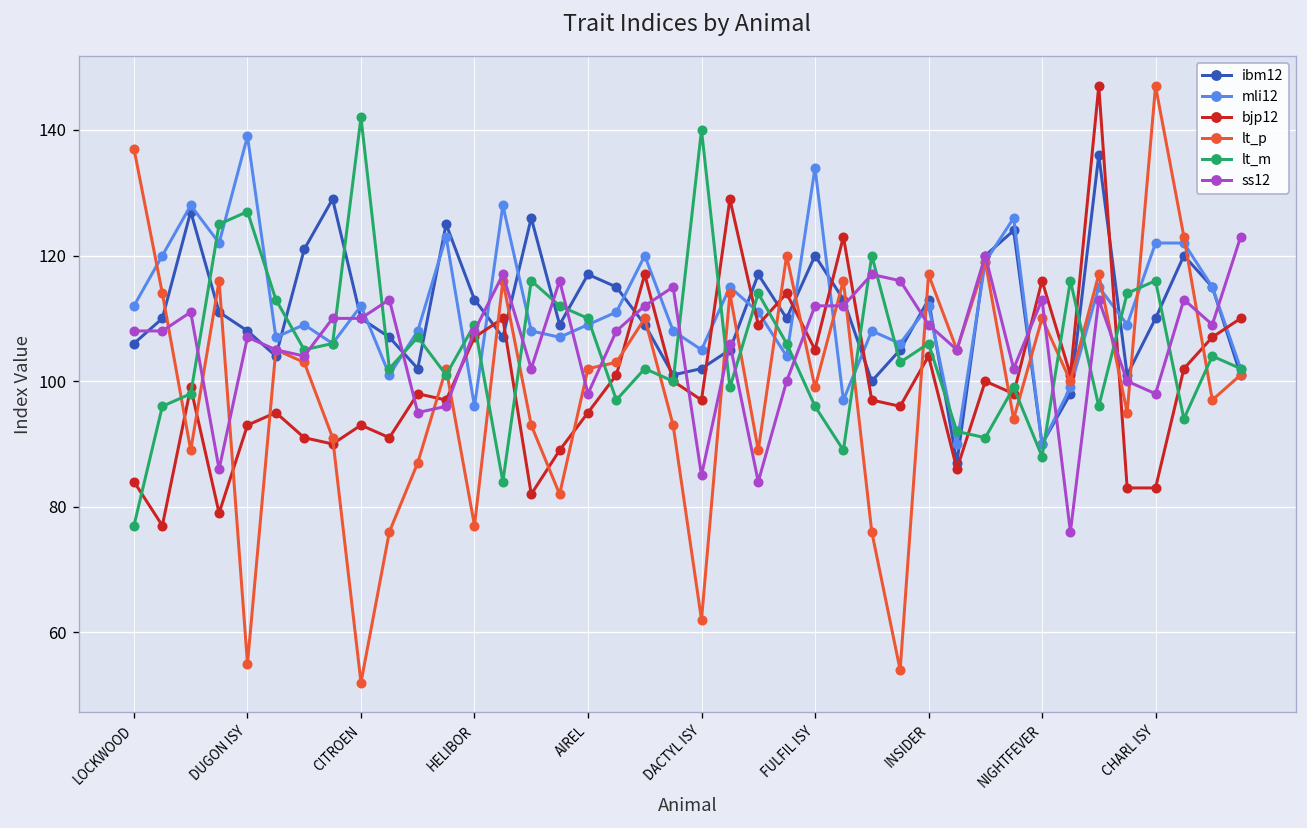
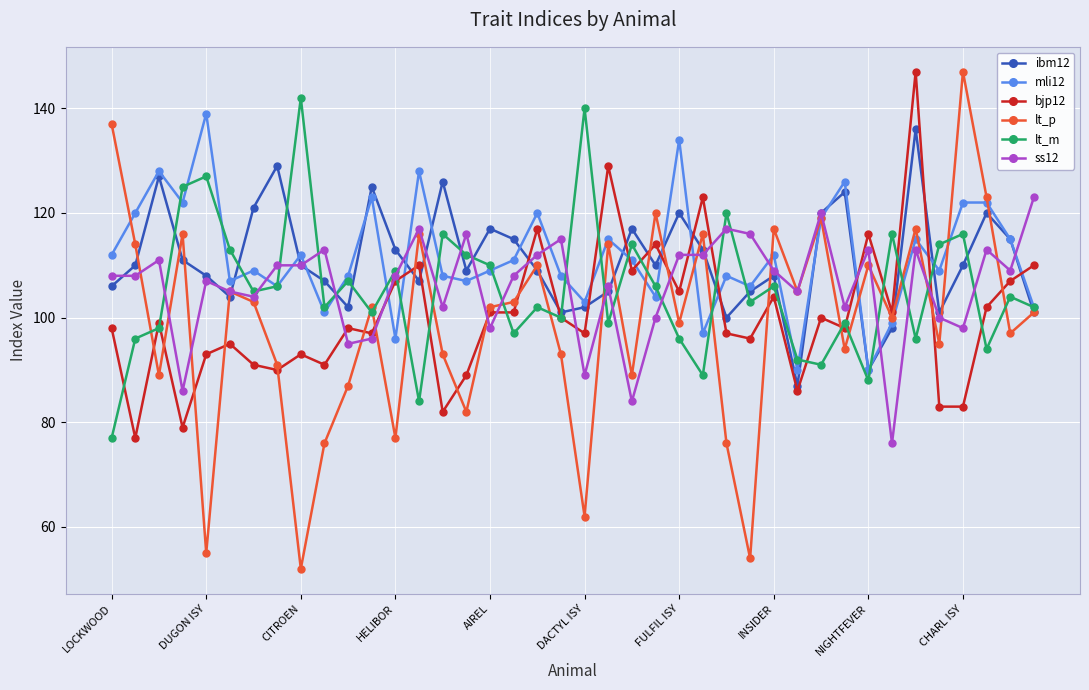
  {
    "ibm12": {
      "LOCKWOOD": 106,
      "DUGON ISY": 108,
      "HELIBOR": 113,
      "AIREL": 117,
      "DACTYL ISY": 102,
      "FULFIL ISY": 120,
-     "INSIDER": 113,
+     "INSIDER": 108,
      "CHARL ISY": 110
    },
    "mli12": {
      "LOCKWOOD": 112,
      "DUGON ISY": 139,
      "CITROEN": 112,
      "HELIBOR": 96,
      "AIREL": 109,
-     "DACTYL ISY": 105,
+     "DACTYL ISY": 103,
      "FULFIL ISY": 134,
      "INSIDER": 112,
      "CHARL ISY": 122
    },
    "bjp12": {
-     "LOCKWOOD": 84,
+     "LOCKWOOD": 98,
      "DUGON ISY": 93,
      "CITROEN": 93,
      "HELIBOR": 107,
-     "AIREL": 95,
+     "AIREL": 101,
      "DACTYL ISY": 97,
      "FULFIL ISY": 105,
      "INSIDER": 104,
      "NIGHTFEVER": 116,
      "CHARL ISY": 83
    },
    "lt_p": {
      "LOCKWOOD": 137,
      "DUGON ISY": 55,
      "CITROEN": 52,
      "HELIBOR": 77,
      "AIREL": 102,
      "DACTYL ISY": 62,
      "FULFIL ISY": 99,
      "INSIDER": 117,
      "NIGHTFEVER": 110,
      "CHARL ISY": 147
    },
    "lt_m": {
      "LOCKWOOD": 77,
      "DUGON ISY": 127,
      "CITROEN": 142,
      "HELIBOR": 109,
      "AIREL": 110,
      "DACTYL ISY": 140,
      "FULFIL ISY": 96,
      "INSIDER": 106,
      "NIGHTFEVER": 88,
      "CHARL ISY": 116
    },
    "ss12": {
      "LOCKWOOD": 108,
      "DUGON ISY": 107,
      "HELIBOR": 108,
      "AIREL": 98,
-     "DACTYL ISY": 85,
+     "DACTYL ISY": 89,
      "FULFIL ISY": 112,
      "INSIDER": 109,
      "NIGHTFEVER": 113,
      "CHARL ISY": 98
    }
  }
